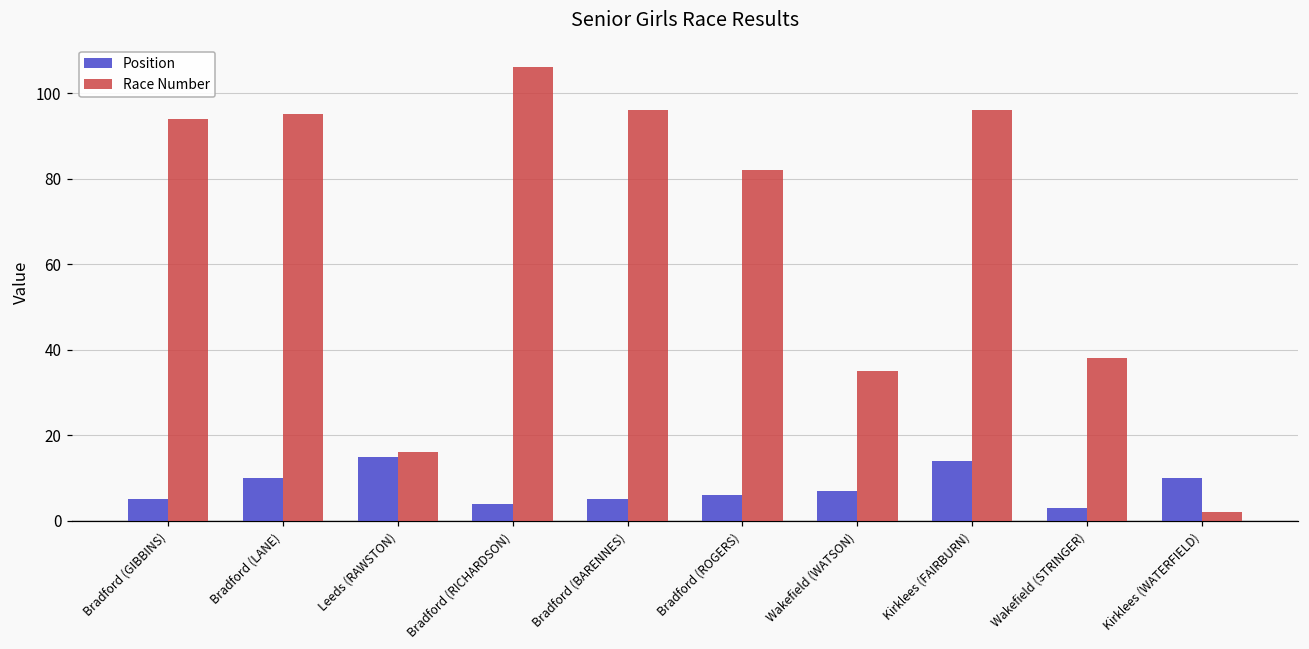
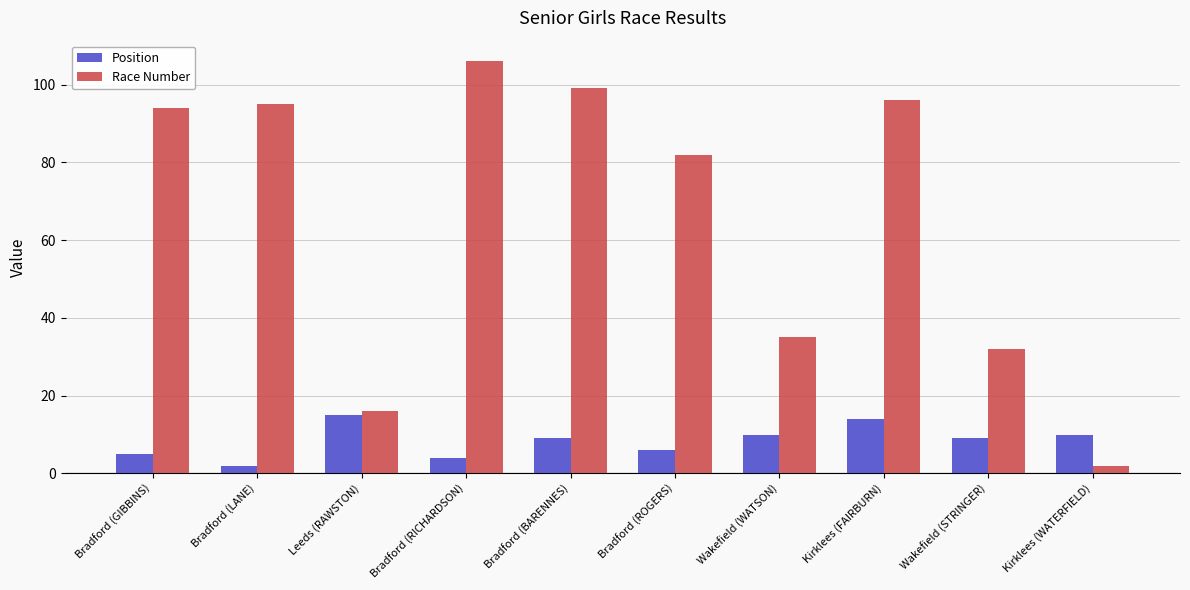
  {
    "Position": {
      "Bradford (GIBBINS)": 5,
-     "Bradford (LANE)": 10,
+     "Bradford (LANE)": 2,
      "Leeds (RAWSTON)": 15,
      "Bradford (RICHARDSON)": 4,
-     "Bradford (BARENNES)": 5,
+     "Bradford (BARENNES)": 9,
      "Bradford (ROGERS)": 6,
-     "Wakefield (WATSON)": 7,
+     "Wakefield (WATSON)": 10,
      "Kirklees (FAIRBURN)": 14,
-     "Wakefield (STRINGER)": 3,
+     "Wakefield (STRINGER)": 9,
      "Kirklees (WATERFIELD)": 10
    },
    "Race Number": {
      "Bradford (GIBBINS)": 94,
      "Bradford (LANE)": 95,
      "Leeds (RAWSTON)": 16,
      "Bradford (RICHARDSON)": 106,
-     "Bradford (BARENNES)": 96,
+     "Bradford (BARENNES)": 99,
      "Bradford (ROGERS)": 82,
      "Wakefield (WATSON)": 35,
      "Kirklees (FAIRBURN)": 96,
-     "Wakefield (STRINGER)": 38,
+     "Wakefield (STRINGER)": 32,
      "Kirklees (WATERFIELD)": 2
    }
  }
